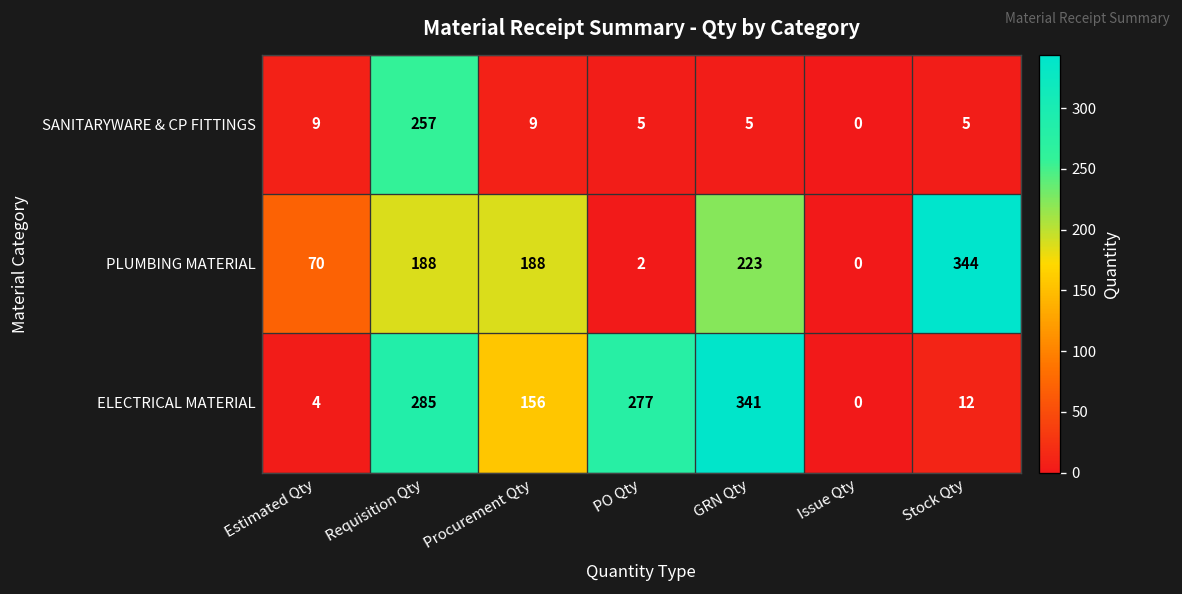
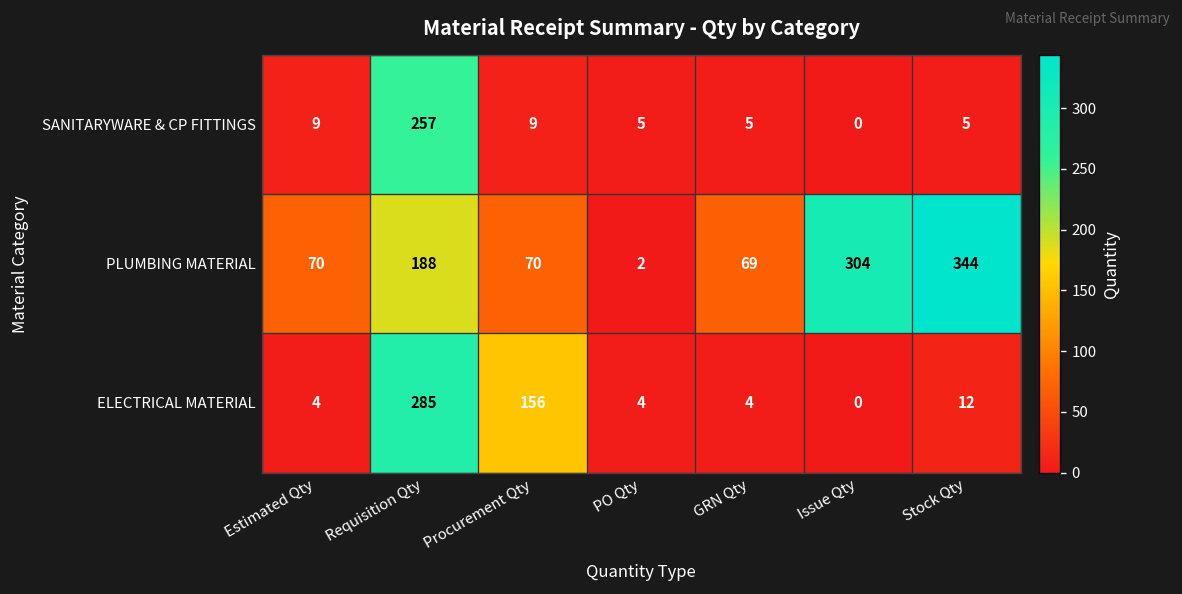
  {
    "SANITARYWARE & CP FITTINGS": {
      "Estimated Qty": 9,
      "Requisition Qty": 257,
      "Procurement Qty": 9,
      "PO Qty": 5,
      "GRN Qty": 5,
      "Issue Qty": 0,
      "Stock Qty": 5
    },
    "PLUMBING MATERIAL": {
      "Estimated Qty": 70,
      "Requisition Qty": 188,
-     "Procurement Qty": 188,
+     "Procurement Qty": 70,
      "PO Qty": 2,
-     "GRN Qty": 223,
-     "Issue Qty": 0,
+     "GRN Qty": 69,
+     "Issue Qty": 304,
      "Stock Qty": 344
    },
    "ELECTRICAL MATERIAL": {
      "Estimated Qty": 4,
      "Requisition Qty": 285,
      "Procurement Qty": 156,
-     "PO Qty": 277,
-     "GRN Qty": 341,
+     "PO Qty": 4,
+     "GRN Qty": 4,
      "Issue Qty": 0,
      "Stock Qty": 12
    }
  }
